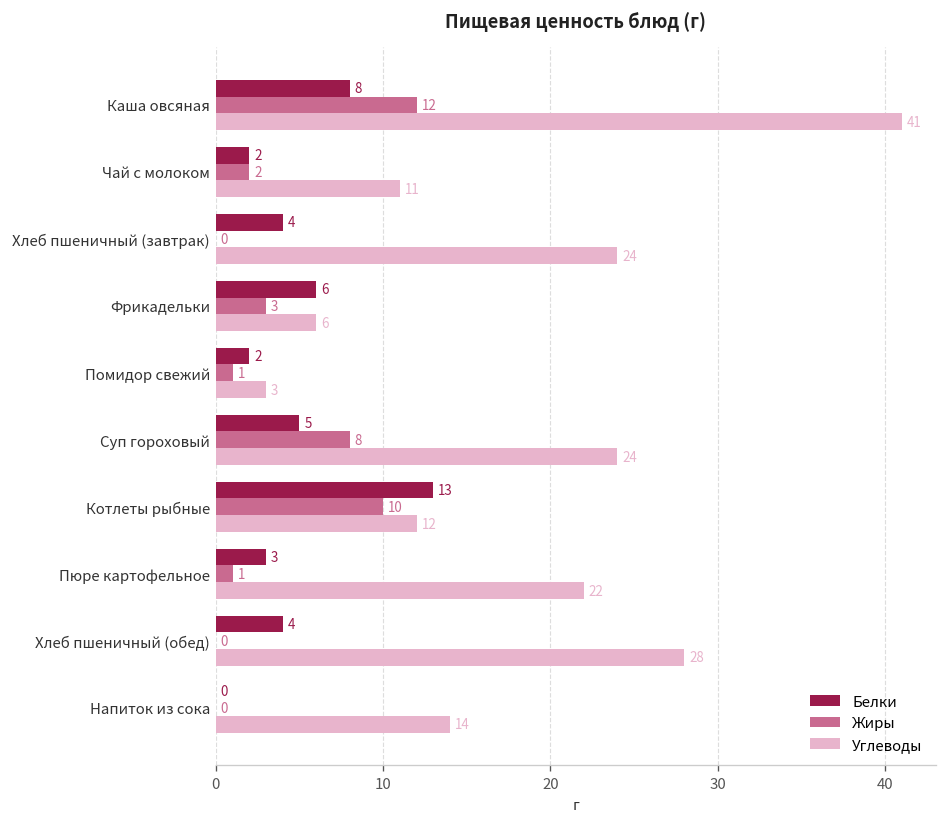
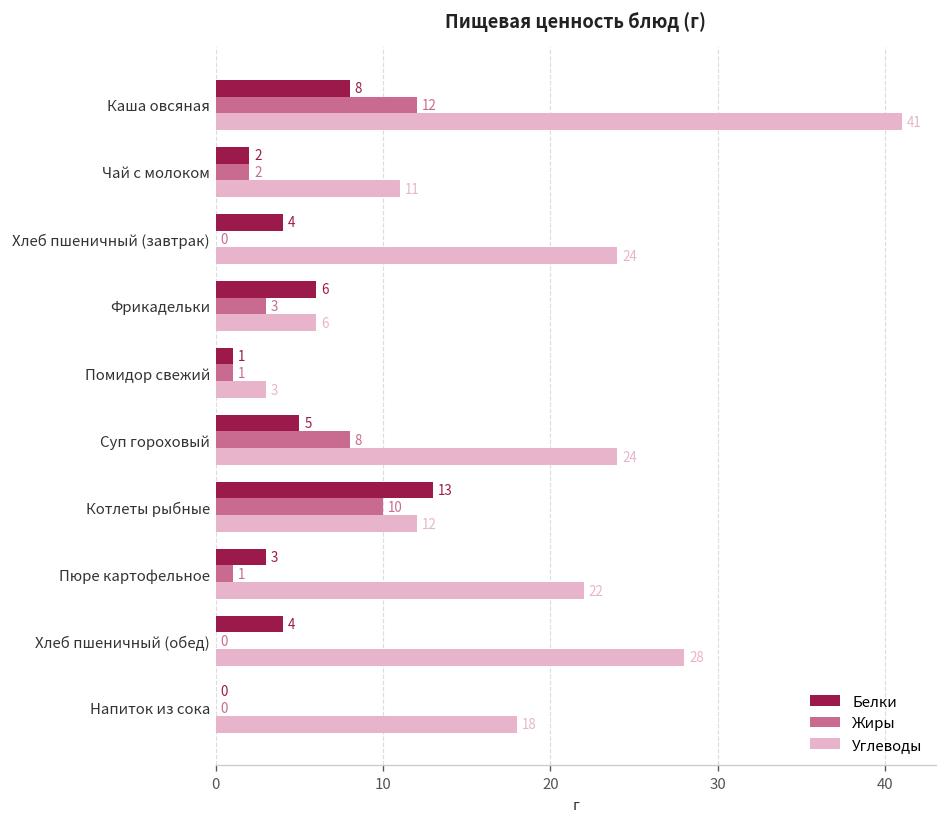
  {
    "Белки": {
      "Каша овсяная": 8,
      "Чай с молоком": 2,
      "Хлеб пшеничный (завтрак)": 4,
      "Фрикадельки": 6,
-     "Помидор свежий": 2,
+     "Помидор свежий": 1,
      "Суп гороховый": 5,
      "Котлеты рыбные": 13,
      "Пюре картофельное": 3,
      "Хлеб пшеничный (обед)": 4,
      "Напиток из сока": 0
    },
    "Жиры": {
      "Каша овсяная": 12,
      "Чай с молоком": 2,
      "Хлеб пшеничный (завтрак)": 0,
      "Фрикадельки": 3,
      "Помидор свежий": 1,
      "Суп гороховый": 8,
      "Котлеты рыбные": 10,
      "Пюре картофельное": 1,
      "Хлеб пшеничный (обед)": 0,
      "Напиток из сока": 0
    },
    "Углеводы": {
      "Каша овсяная": 41,
      "Чай с молоком": 11,
      "Хлеб пшеничный (завтрак)": 24,
      "Фрикадельки": 6,
      "Помидор свежий": 3,
      "Суп гороховый": 24,
      "Котлеты рыбные": 12,
      "Пюре картофельное": 22,
      "Хлеб пшеничный (обед)": 28,
-     "Напиток из сока": 14
+     "Напиток из сока": 18
    }
  }
